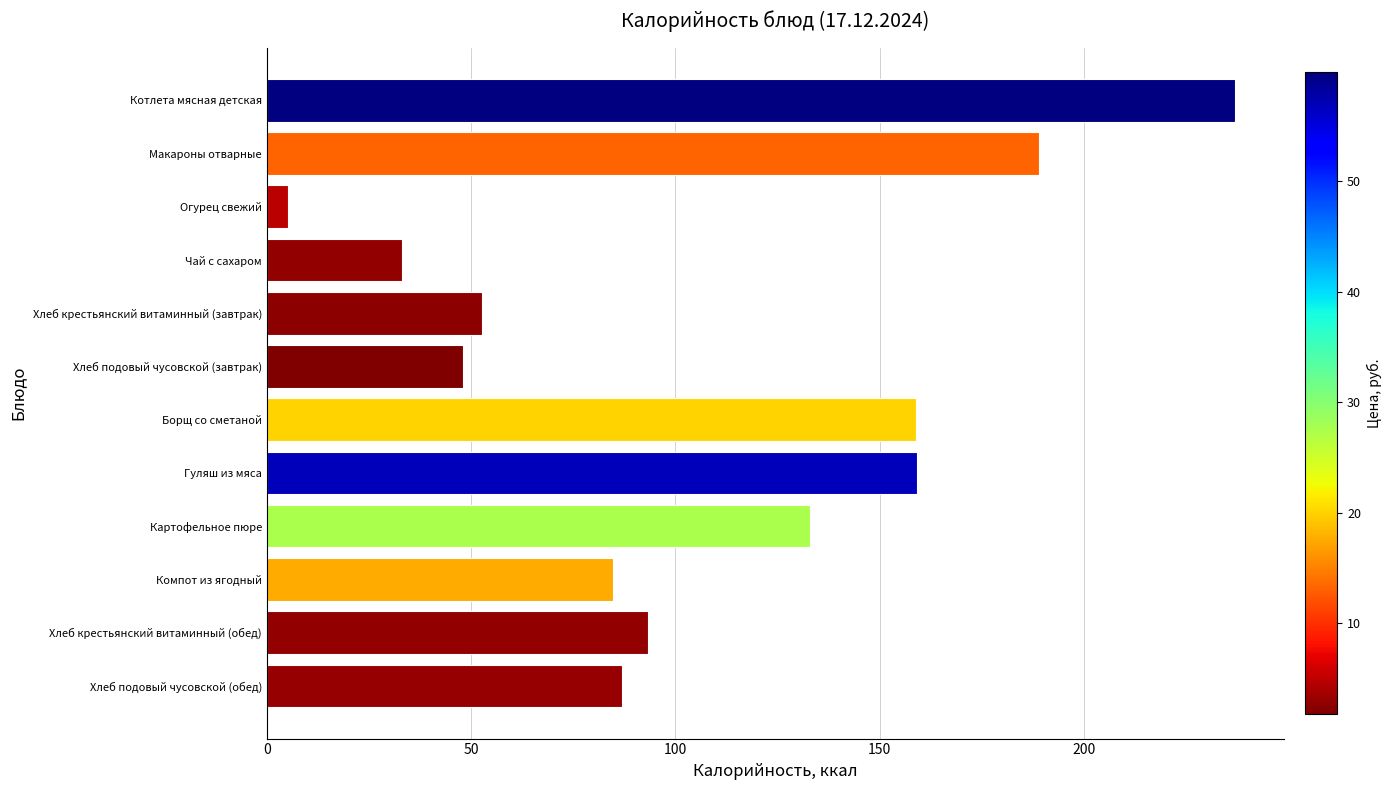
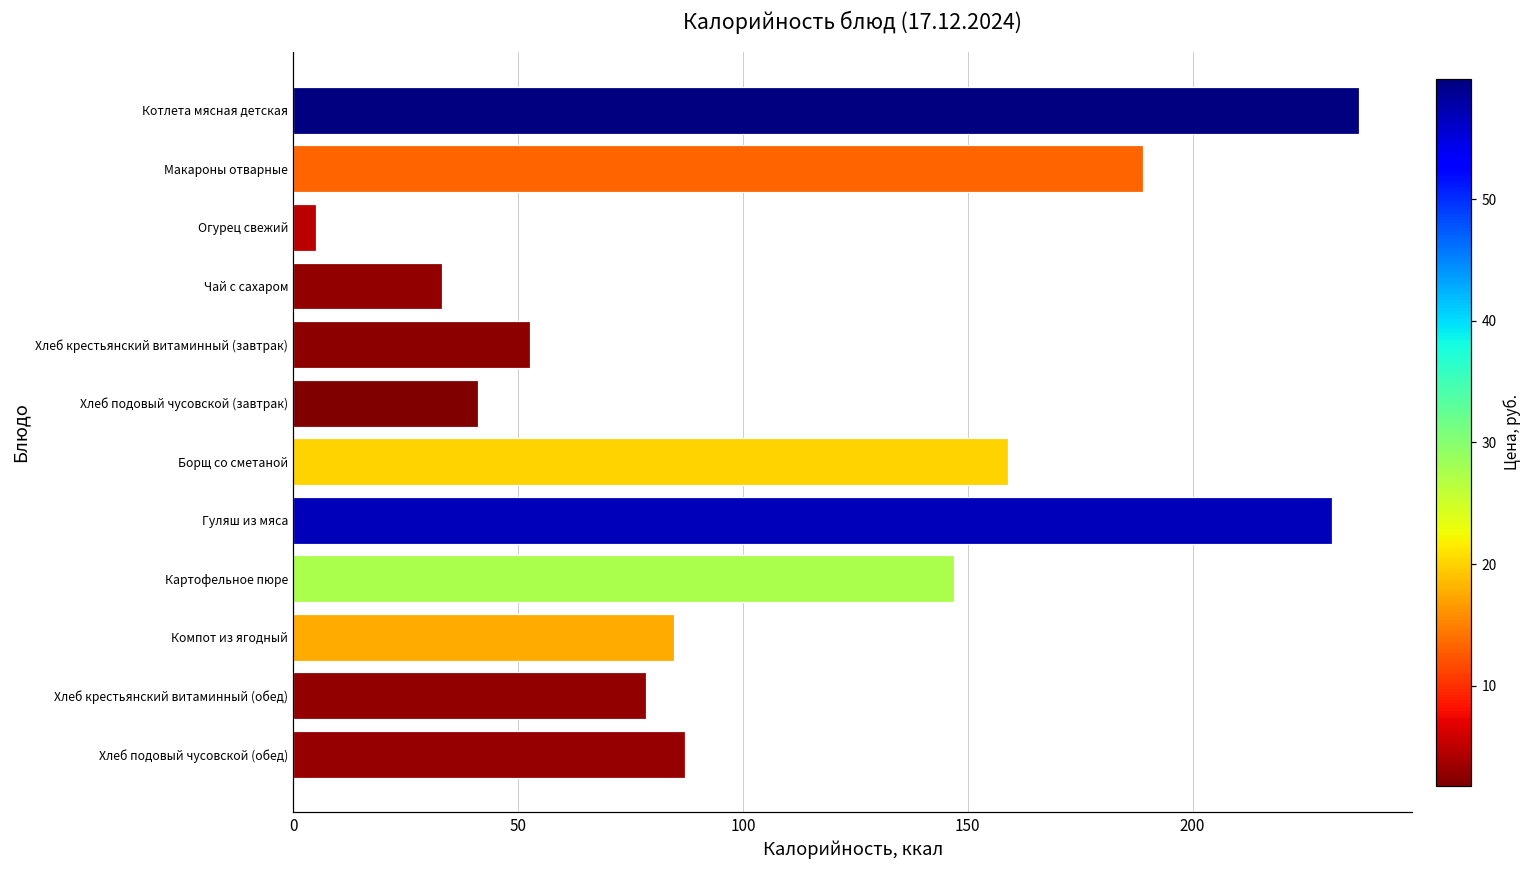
  {
    "Котлета мясная детская": 237,
    "Макароны отварные": 189,
    "Огурец свежий": 5,
    "Чай с сахаром": 33,
    "Хлеб крестьянский витаминный (завтрак)": 53,
-   "Хлеб подовый чусовской (завтрак)": 48,
+   "Хлеб подовый чусовской (завтрак)": 41,
    "Борщ со сметаной": 159,
-   "Гуляш из мяса": 159,
-   "Картофельное пюре": 133,
+   "Гуляш из мяса": 231,
+   "Картофельное пюре": 147,
    "Компот из ягодный": 85,
-   "Хлеб крестьянский витаминный (обед)": 93,
+   "Хлеб крестьянский витаминный (обед)": 78,
    "Хлеб подовый чусовской (обед)": 87
  }
